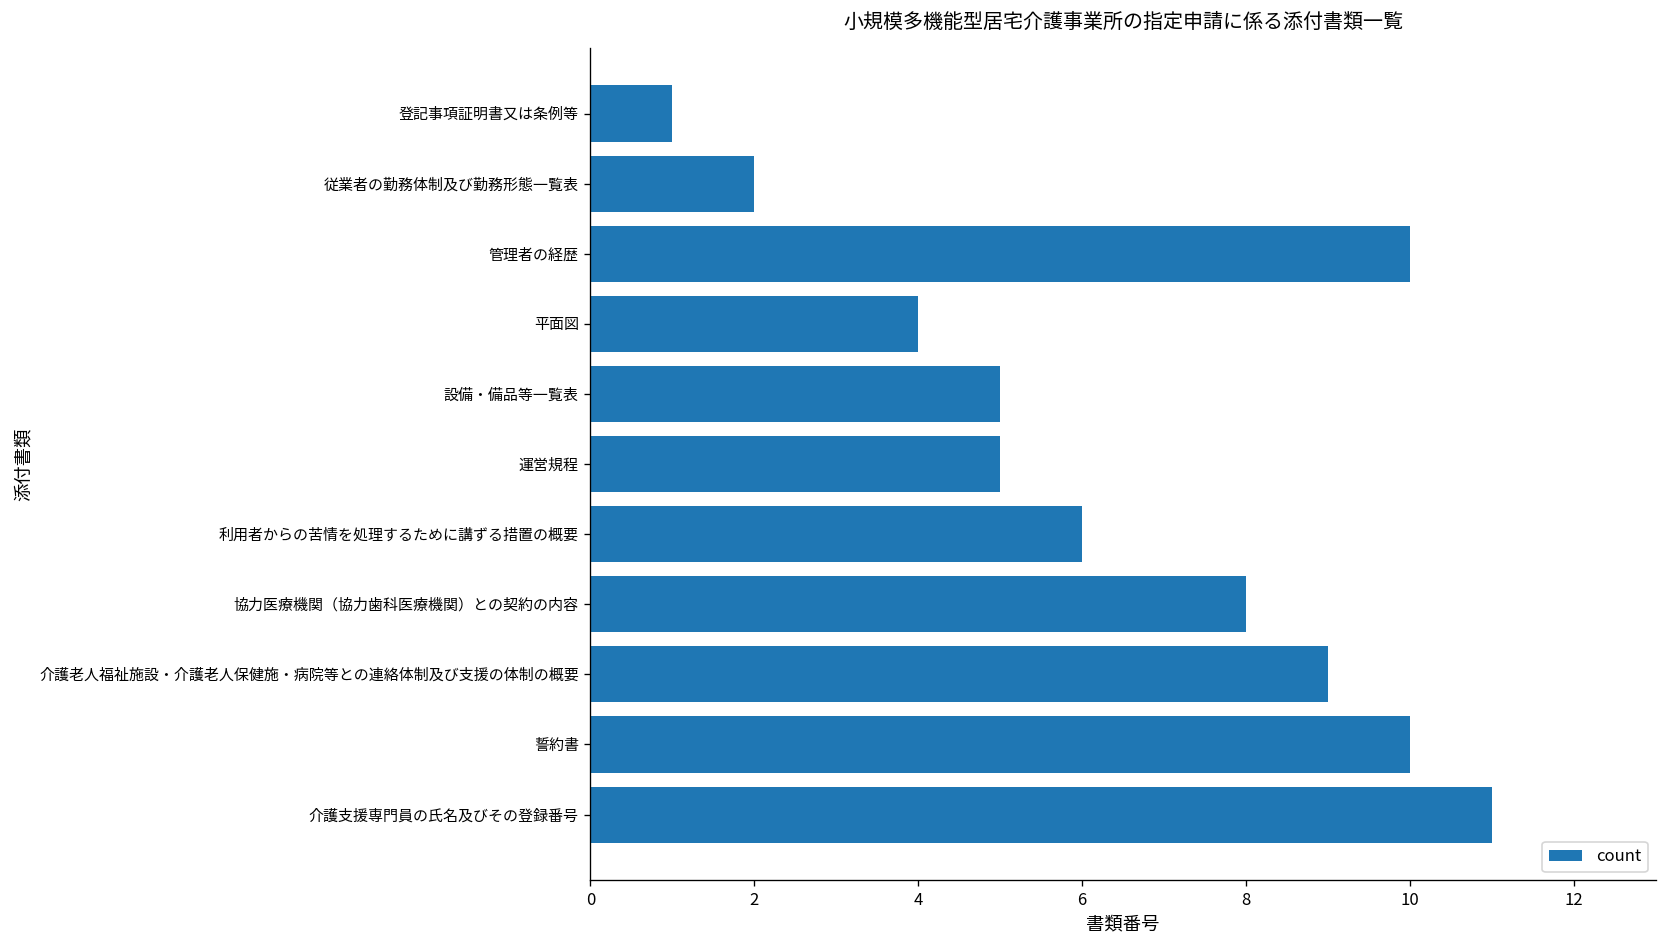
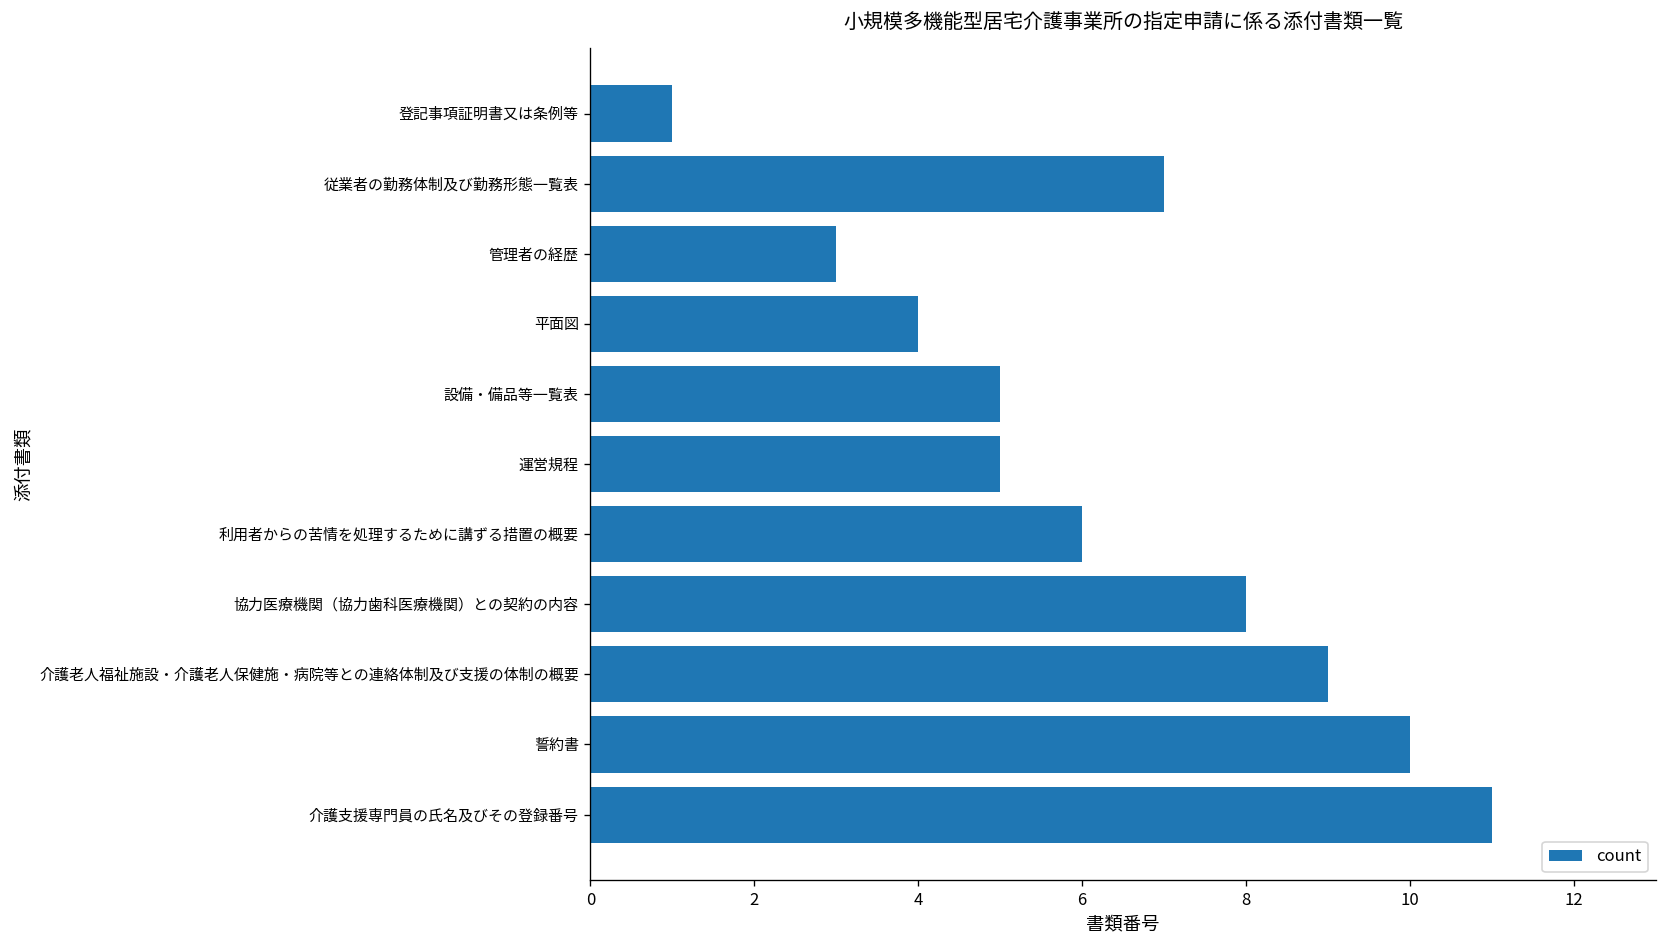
  {
    "登記事項証明書又は条例等": 1,
-   "従業者の勤務体制及び勤務形態一覧表": 2,
-   "管理者の経歴": 10,
+   "従業者の勤務体制及び勤務形態一覧表": 7,
+   "管理者の経歴": 3,
    "平面図": 4,
    "設備・備品等一覧表": 5,
    "運営規程": 5,
    "利用者からの苦情を処理するために講ずる措置の概要": 6,
    "協力医療機関（協力歯科医療機関）との契約の内容": 8,
    "介護老人福祉施設・介護老人保健施・病院等との連絡体制及び支援の体制の概要": 9,
    "誓約書": 10,
    "介護支援専門員の氏名及びその登録番号": 11
  }
